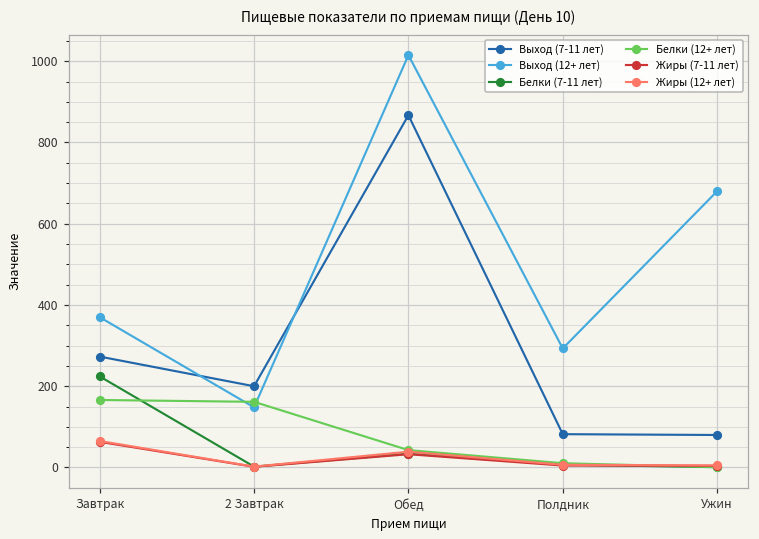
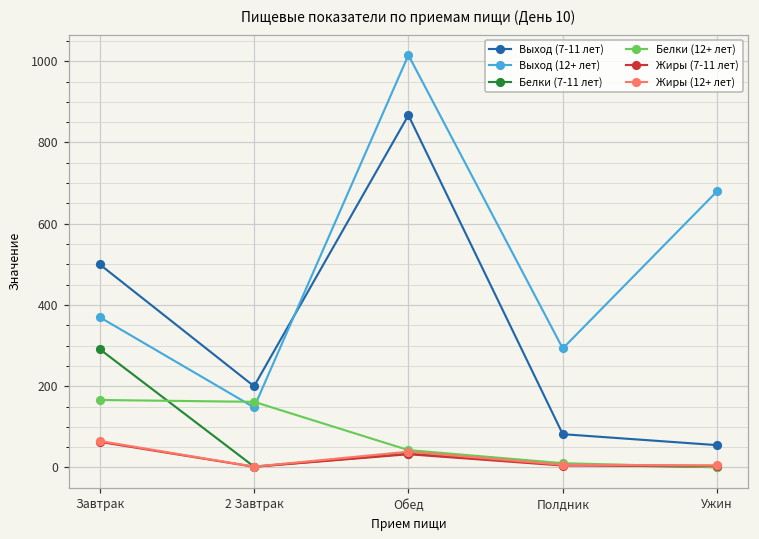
  {
    "Выход (7-11 лет)": {
-     "Завтрак": 270,
+     "Завтрак": 500,
      "2 Завтрак": 200,
      "Обед": 870,
      "Полдник": 80,
-     "Ужин": 80
+     "Ужин": 60
    },
    "Выход (12+ лет)": {
      "Завтрак": 370,
      "2 Завтрак": 150,
      "Обед": 1020,
      "Полдник": 290,
      "Ужин": 680
    },
    "Белки (7-11 лет)": {
-     "Завтрак": 220
+     "Завтрак": 290
    },
    "Белки (12+ лет)": {
      "Завтрак": 170,
      "2 Завтрак": 160
    }
  }
